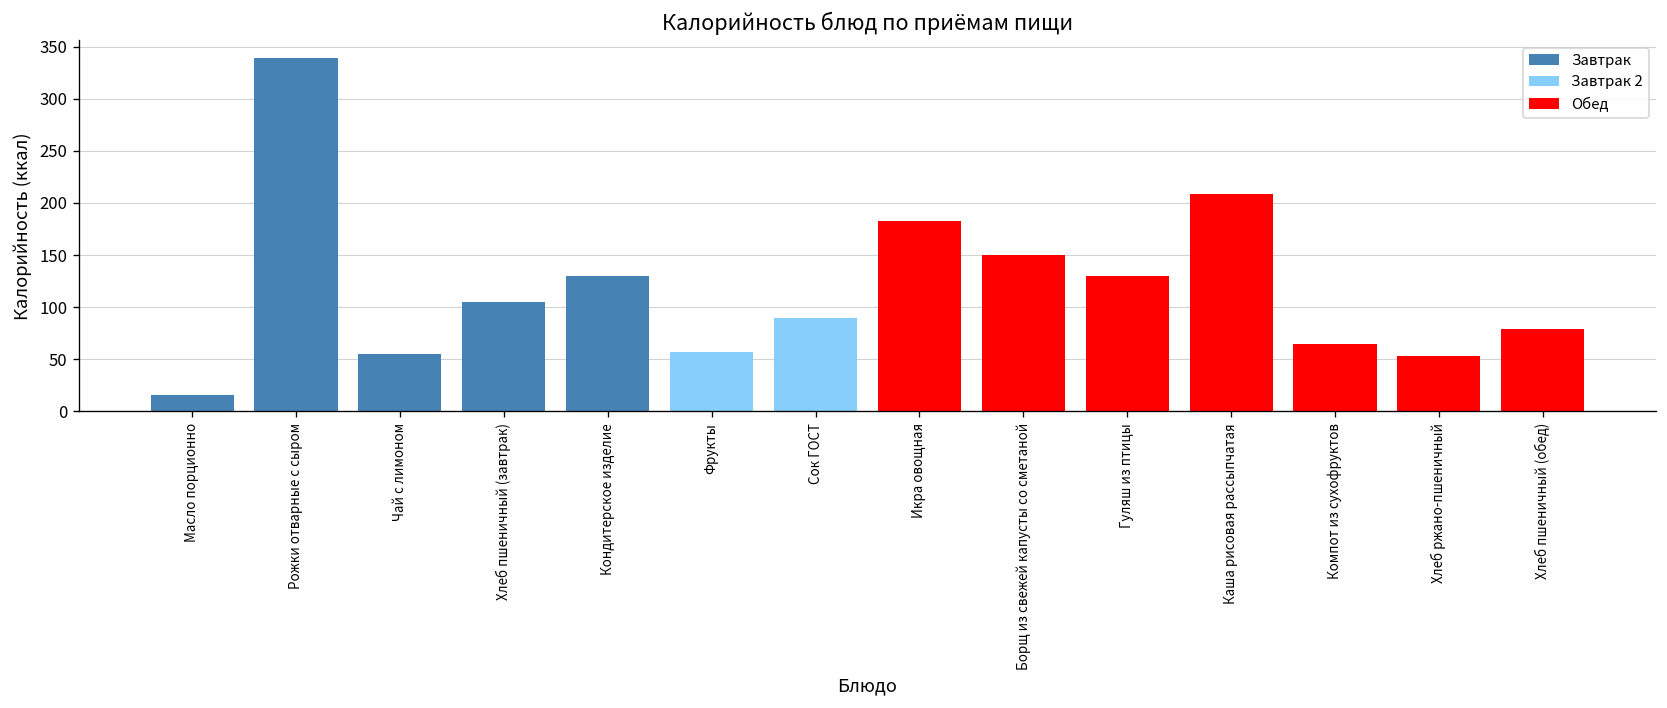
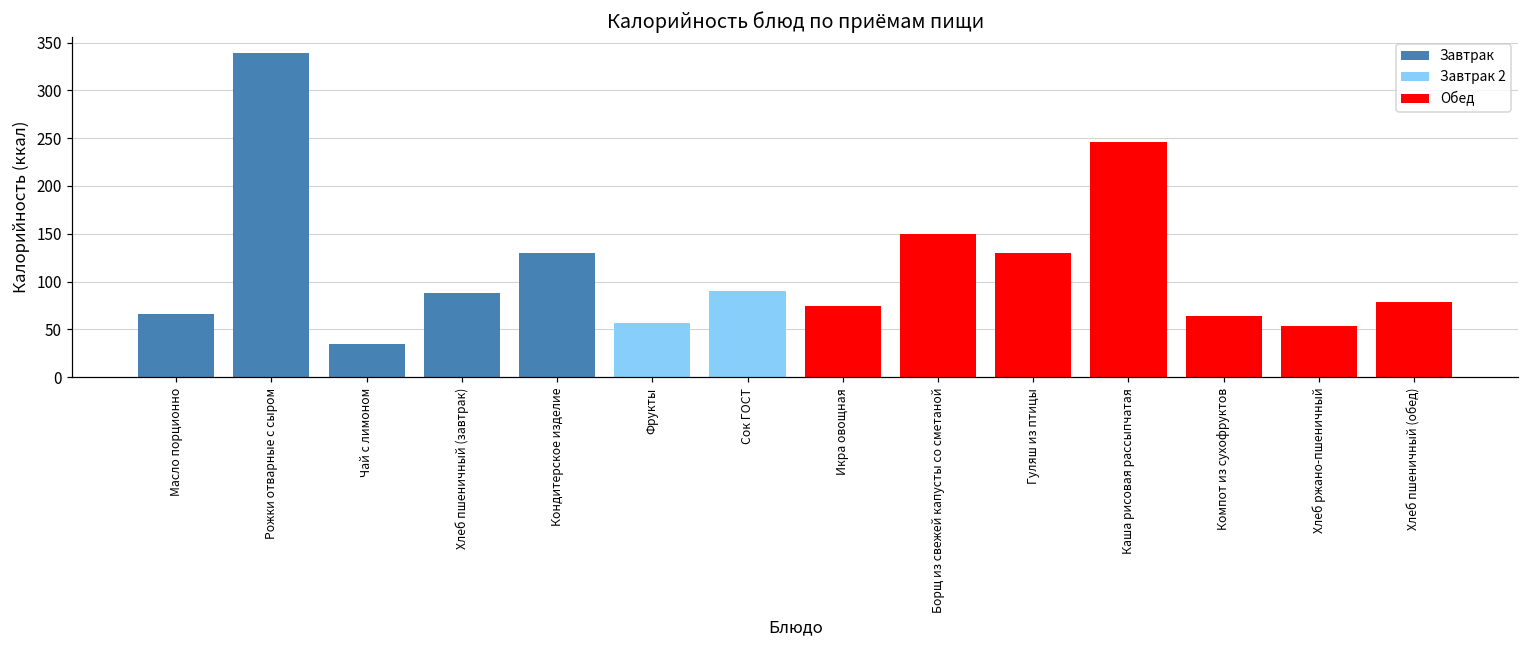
  {
    "Завтрак": {
-     "Масло порционно": 20,
+     "Масло порционно": 70,
      "Рожки отварные с сыром": 340,
-     "Чай с лимоном": 60,
-     "Хлеб пшеничный (завтрак)": 110,
+     "Чай с лимоном": 30,
+     "Хлеб пшеничный (завтрак)": 90,
      "Кондитерское изделие": 130
    },
    "Завтрак 2": {
      "Фрукты": 60,
      "Сок ГОСТ": 90
    },
    "Обед": {
-     "Икра овощная": 180,
+     "Икра овощная": 70,
      "Борщ из свежей капусты со сметаной": 150,
      "Гуляш из птицы": 130,
-     "Каша рисовая рассыпчатая": 210,
+     "Каша рисовая рассыпчатая": 250,
      "Компот из сухофруктов": 60,
      "Хлеб ржано-пшеничный": 50,
      "Хлеб пшеничный (обед)": 80
    }
  }
